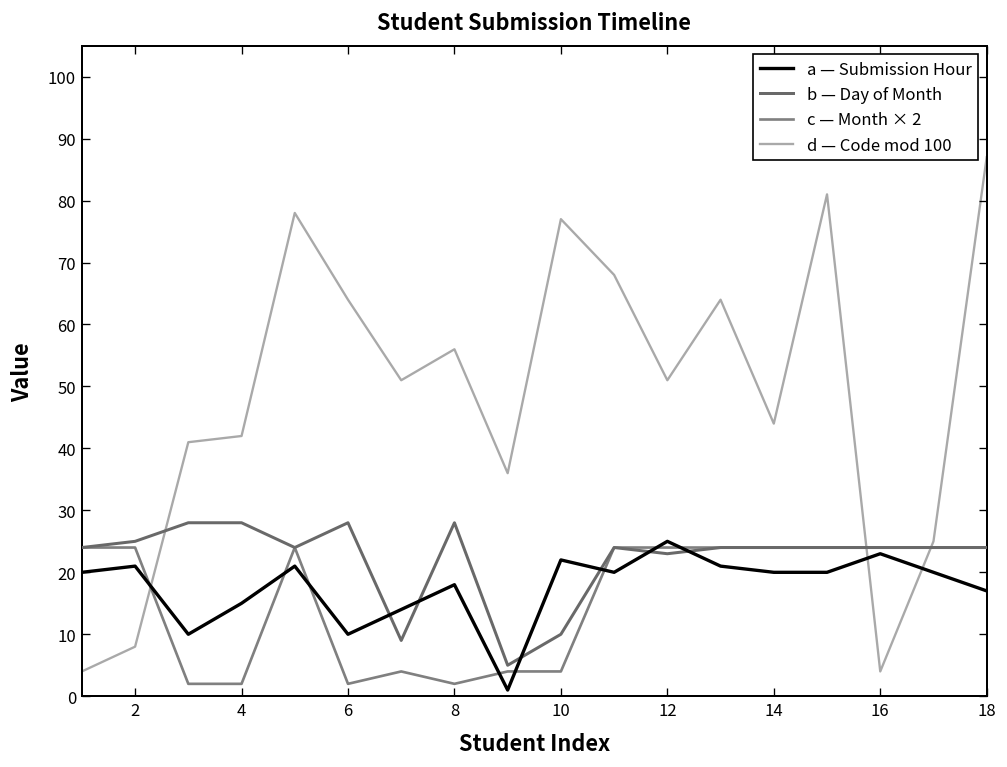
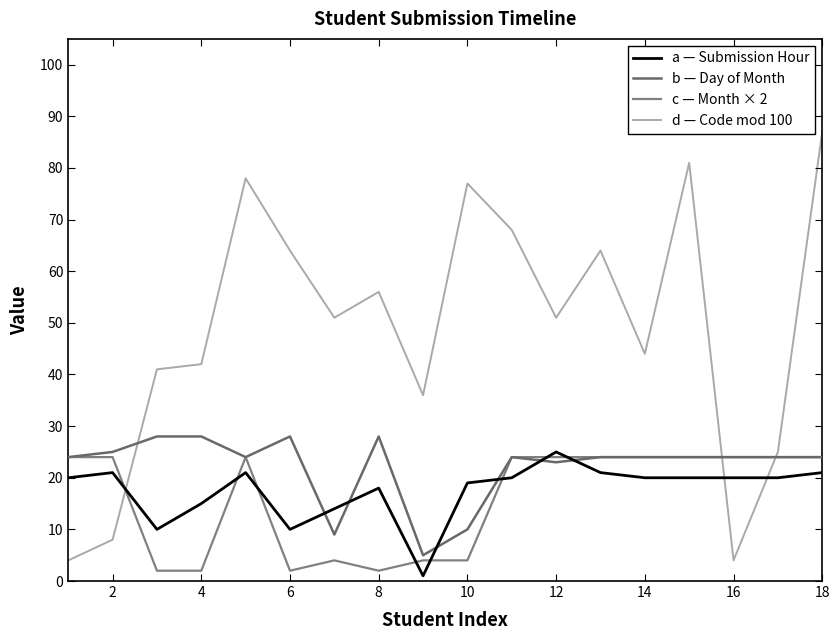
  {
    "a — Submission Hour": {
      "2": 21,
      "4": 15,
      "6": 10,
      "8": 18,
-     "10": 22,
+     "10": 19,
      "12": 25,
      "14": 20,
-     "16": 23,
-     "18": 17
+     "16": 20,
+     "18": 21
    },
    "d — Code mod 100": {
      "2": 8,
      "4": 42,
      "6": 64,
      "8": 56,
      "10": 77,
      "12": 51,
      "14": 44,
      "16": 4,
      "18": 87
    }
  }
